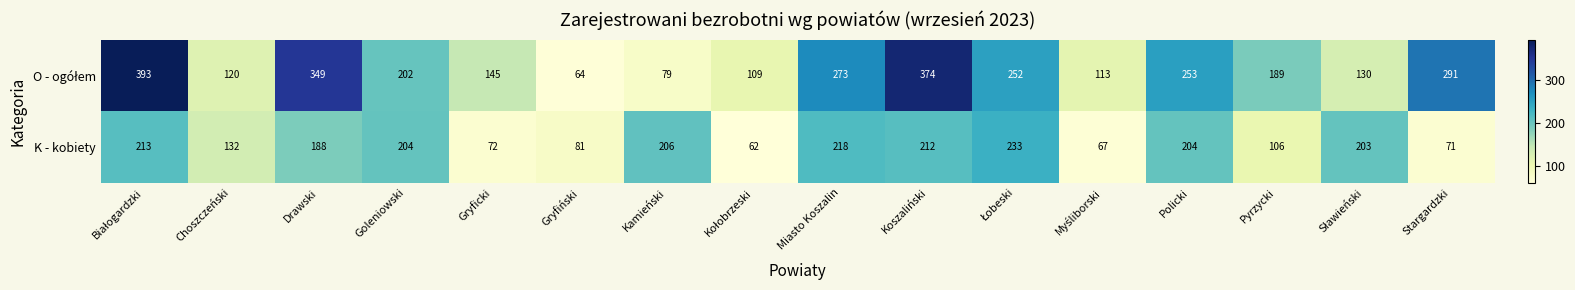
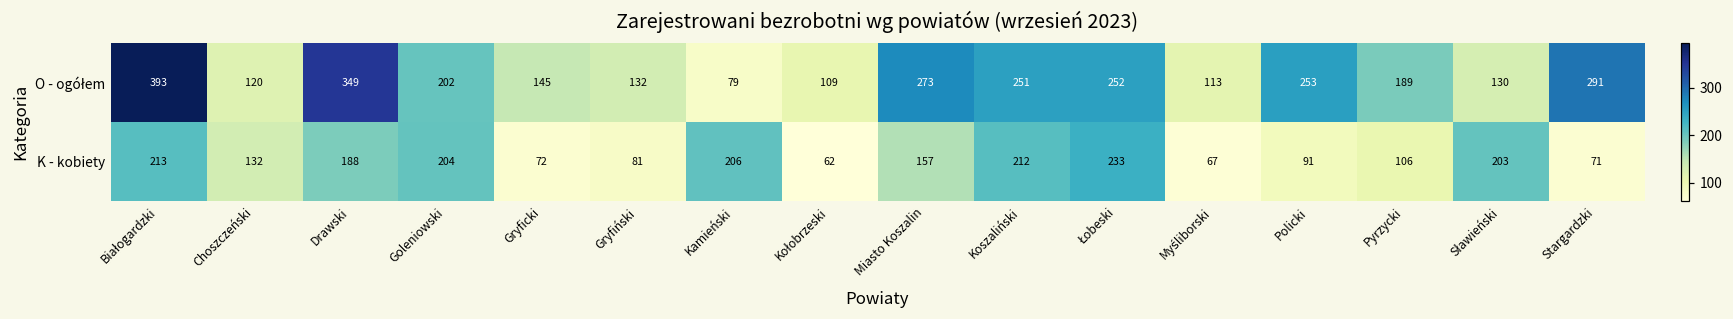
  {
    "O - ogółem": {
      "Białogardzki": 393,
      "Choszczeński": 120,
      "Drawski": 349,
      "Goleniowski": 202,
      "Gryficki": 145,
-     "Gryfiński": 64,
+     "Gryfiński": 132,
      "Kamieński": 79,
      "Kołobrzeski": 109,
      "Miasto Koszalin": 273,
-     "Koszaliński": 374,
+     "Koszaliński": 251,
      "Łobeski": 252,
      "Myśliborski": 113,
      "Policki": 253,
      "Pyrzycki": 189,
      "Sławieński": 130,
      "Stargardzki": 291
    },
    "K - kobiety": {
      "Białogardzki": 213,
      "Choszczeński": 132,
      "Drawski": 188,
      "Goleniowski": 204,
      "Gryficki": 72,
      "Gryfiński": 81,
      "Kamieński": 206,
      "Kołobrzeski": 62,
-     "Miasto Koszalin": 218,
+     "Miasto Koszalin": 157,
      "Koszaliński": 212,
      "Łobeski": 233,
      "Myśliborski": 67,
-     "Policki": 204,
+     "Policki": 91,
      "Pyrzycki": 106,
      "Sławieński": 203,
      "Stargardzki": 71
    }
  }
